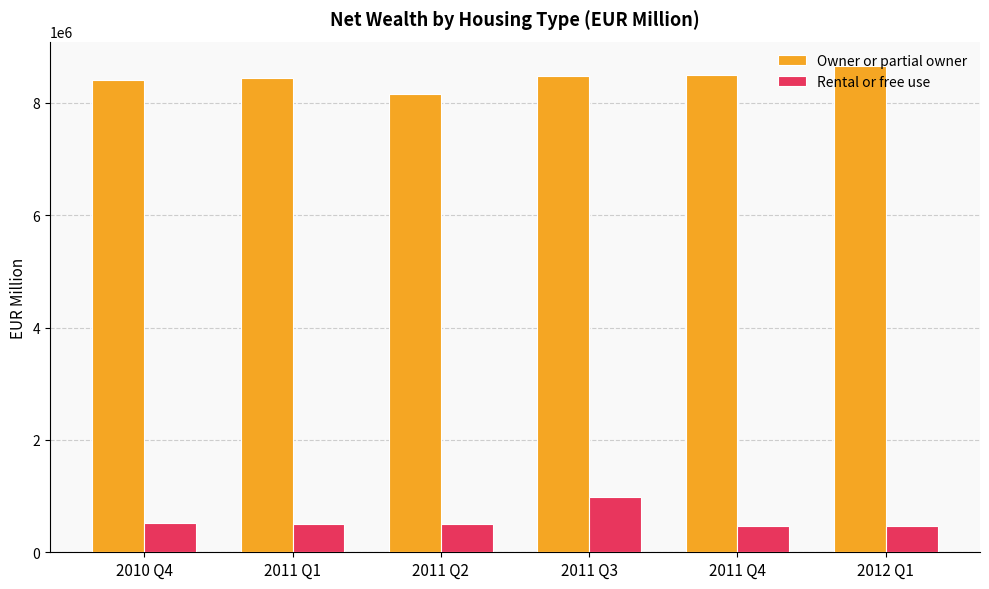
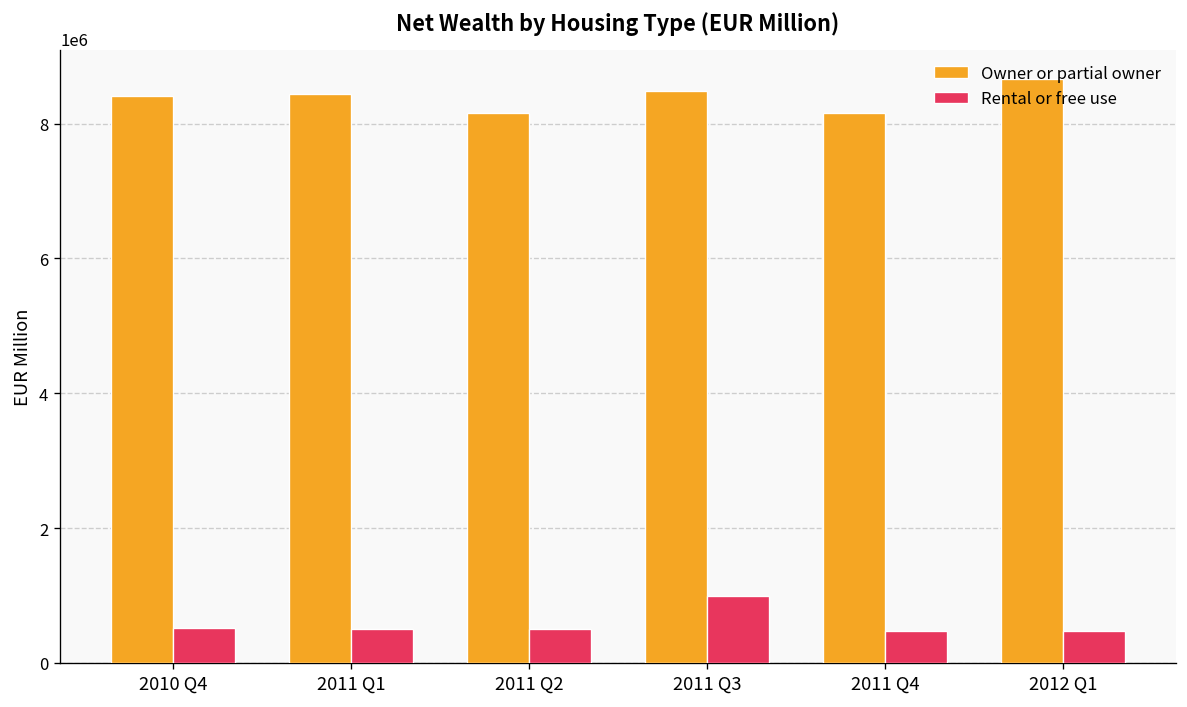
  {
    "Owner or partial owner": {
      "2010 Q4": 8400000,
      "2011 Q1": 8400000,
      "2011 Q2": 8200000,
      "2011 Q3": 8500000,
-     "2011 Q4": 8500000,
+     "2011 Q4": 8200000,
      "2012 Q1": 8700000
    },
    "Rental or free use": {
      "2010 Q4": 500000,
      "2011 Q1": 500000,
      "2011 Q2": 500000,
      "2011 Q3": 1000000,
      "2011 Q4": 500000,
      "2012 Q1": 500000
    }
  }
